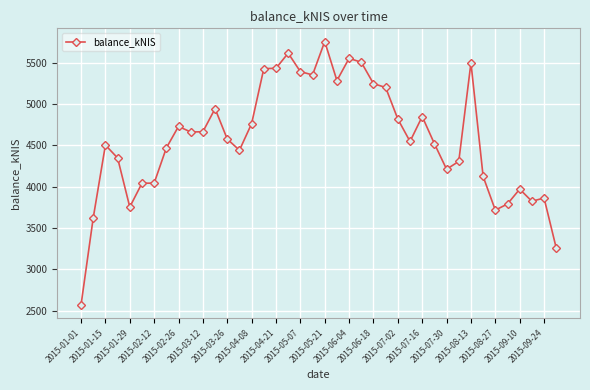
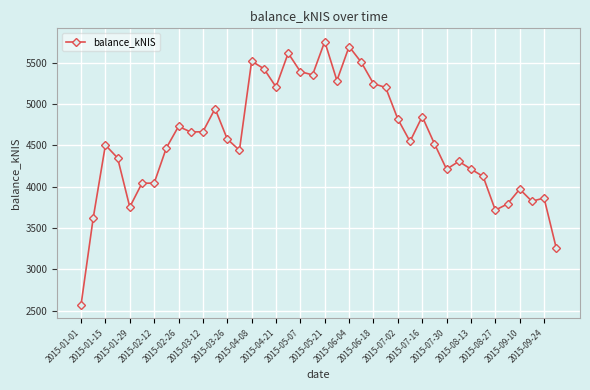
  {
    "2015-01-01": 2600,
    "2015-01-15": 4500,
    "2015-01-29": 3800,
    "2015-02-12": 4000,
    "2015-02-26": 4700,
    "2015-03-12": 4700,
    "2015-03-26": 4600,
-   "2015-04-08": 4800,
-   "2015-04-21": 5400,
+   "2015-04-08": 5500,
+   "2015-04-21": 5200,
    "2015-05-07": 5400,
    "2015-05-21": 5800,
-   "2015-06-04": 5600,
+   "2015-06-04": 5700,
    "2015-06-18": 5200,
    "2015-07-02": 4800,
    "2015-07-16": 4800,
    "2015-07-30": 4200,
-   "2015-08-13": 5500,
+   "2015-08-13": 4200,
    "2015-08-27": 3700,
    "2015-09-10": 4000,
    "2015-09-24": 3900
  }
